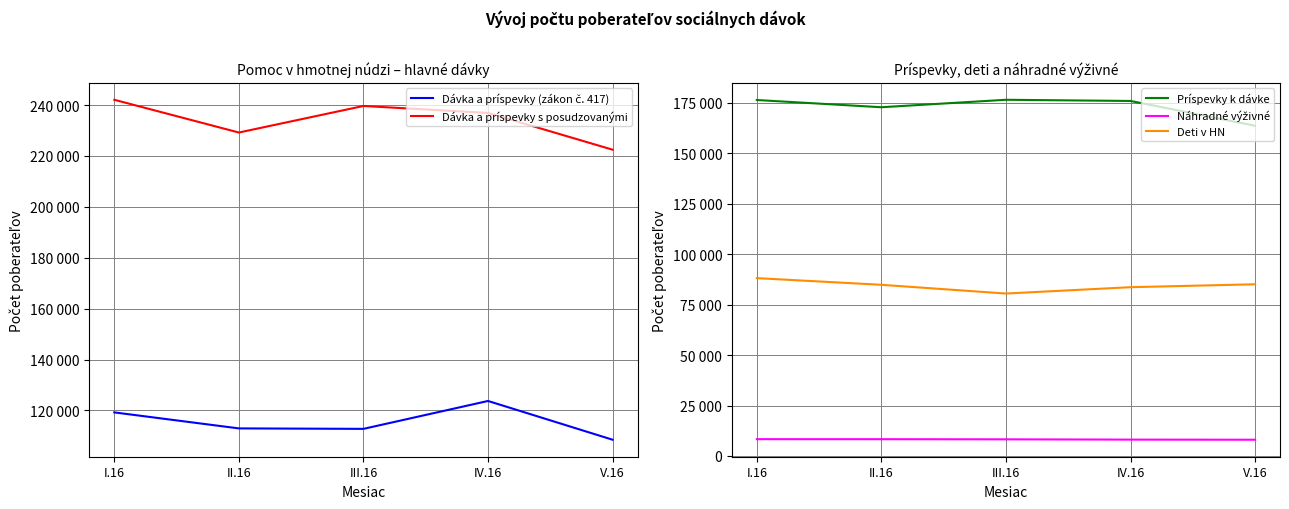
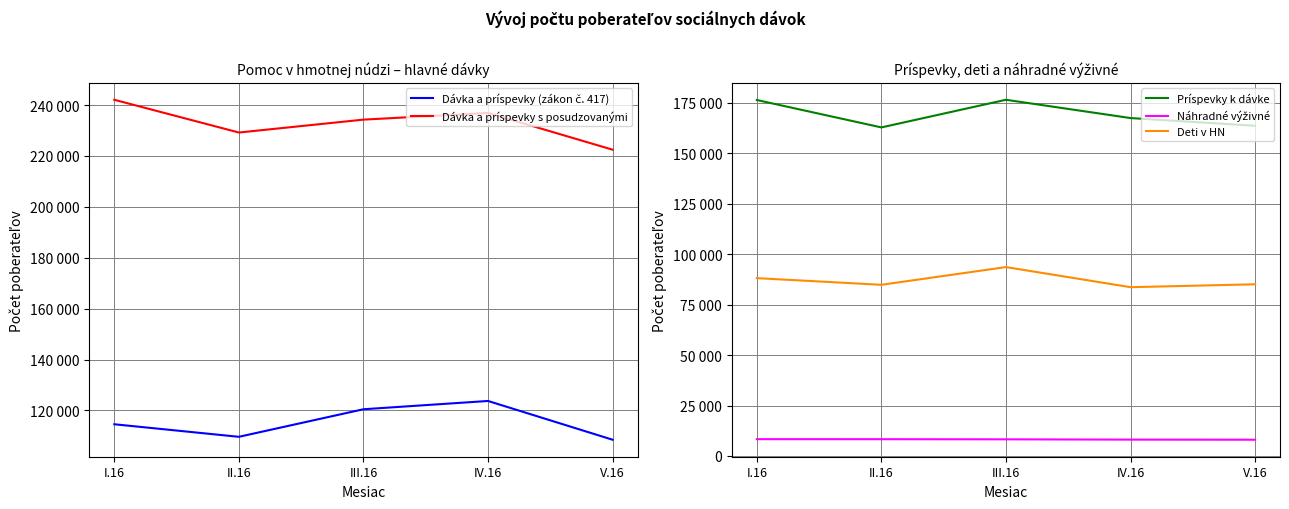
  {
    "Pomoc v hmotnej núdzi – hlavné dávky": {
      "Dávka a príspevky (zákon č. 417)": {
-       "I.16": 119000,
-       "II.16": 113000,
-       "III.16": 113000,
+       "I.16": 115000,
+       "II.16": 110000,
+       "III.16": 120000,
        "IV.16": 124000,
        "V.16": 109000
      },
      "Dávka a príspevky s posudzovanými": {
        "I.16": 242000,
        "II.16": 229000,
-       "III.16": 240000,
+       "III.16": 234000,
        "V.16": 222000
      }
    },
    "Príspevky, deti a náhradné výživné": {
      "Príspevky k dávke": {
        "I.16": 176000,
-       "II.16": 173000,
+       "II.16": 163000,
        "III.16": 176000,
-       "IV.16": 176000
+       "IV.16": 167000
      },
      "Náhradné výživné": {
        "I.16": 8000,
        "II.16": 8000,
        "III.16": 8000,
        "IV.16": 8000,
        "V.16": 8000
      },
      "Deti v HN": {
        "I.16": 88000,
        "II.16": 85000,
-       "III.16": 80000,
+       "III.16": 94000,
        "IV.16": 84000,
        "V.16": 85000
      }
    }
  }
